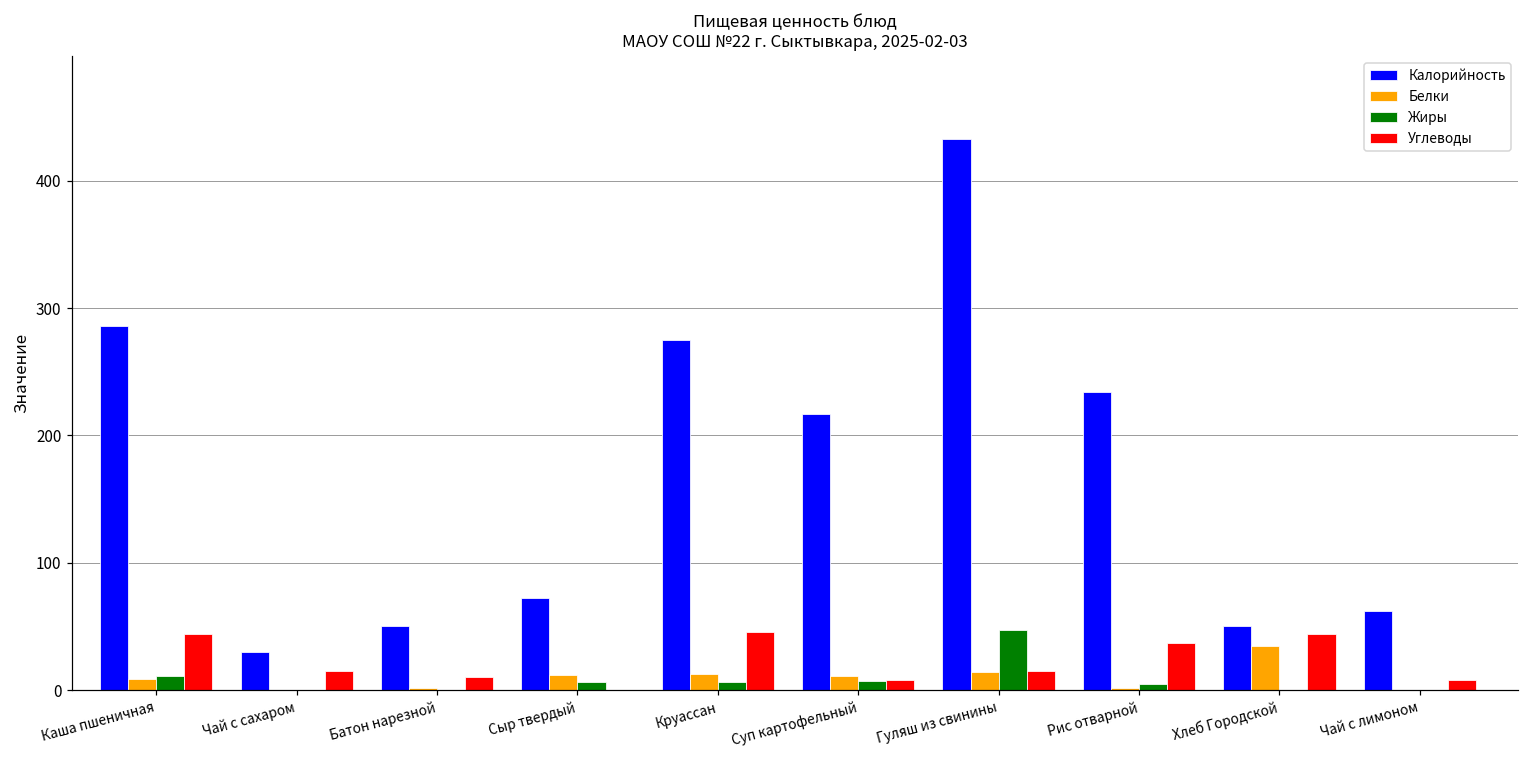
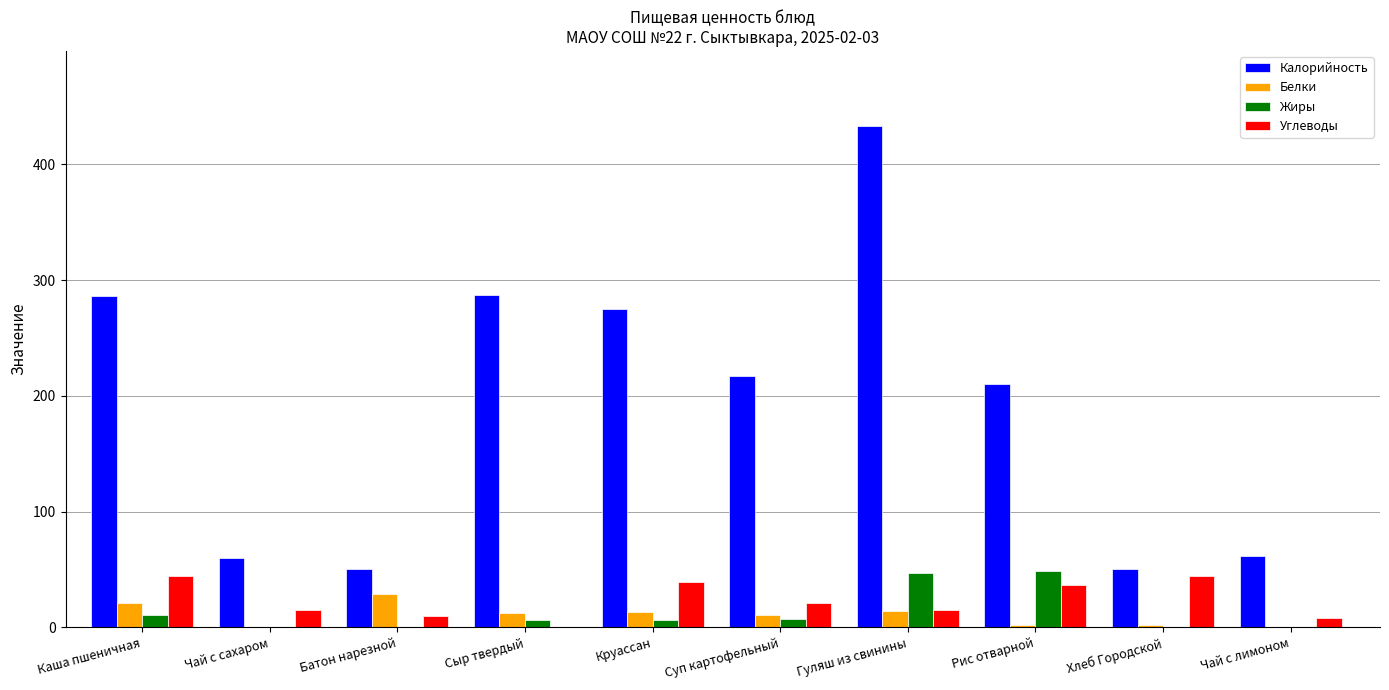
  {
    "Калорийность": {
      "Каша пшеничная": 286,
-     "Чай с сахаром": 30,
+     "Чай с сахаром": 60,
      "Батон нарезной": 50,
-     "Сыр твердый": 72,
+     "Сыр твердый": 287,
      "Круассан": 275,
      "Суп картофельный": 217,
      "Гуляш из свинины": 433,
-     "Рис отварной": 234,
+     "Рис отварной": 210,
      "Хлеб Городской": 50,
      "Чай с лимоном": 62
    },
    "Белки": {
-     "Каша пшеничная": 9,
+     "Каша пшеничная": 21,
      "Чай с сахаром": 0,
-     "Батон нарезной": 2,
+     "Батон нарезной": 29,
      "Сыр твердый": 12,
      "Круассан": 13,
      "Суп картофельный": 11,
      "Гуляш из свинины": 14,
-     "Хлеб Городской": 35,
+     "Хлеб Городской": 2,
      "Чай с лимоном": 0
    },
    "Жиры": {
      "Каша пшеничная": 11,
      "Чай с сахаром": 0,
      "Батон нарезной": 0,
      "Сыр твердый": 6,
      "Круассан": 6,
      "Суп картофельный": 7,
      "Гуляш из свинины": 47,
-     "Рис отварной": 5,
+     "Рис отварной": 49,
      "Хлеб Городской": 0,
      "Чай с лимоном": 0
    },
    "Углеводы": {
      "Каша пшеничная": 44,
      "Чай с сахаром": 15,
      "Батон нарезной": 10,
      "Сыр твердый": 0,
-     "Круассан": 46,
-     "Суп картофельный": 8,
+     "Круассан": 39,
+     "Суп картофельный": 21,
      "Гуляш из свинины": 15,
      "Рис отварной": 37,
      "Хлеб Городской": 44,
      "Чай с лимоном": 8
    }
  }
